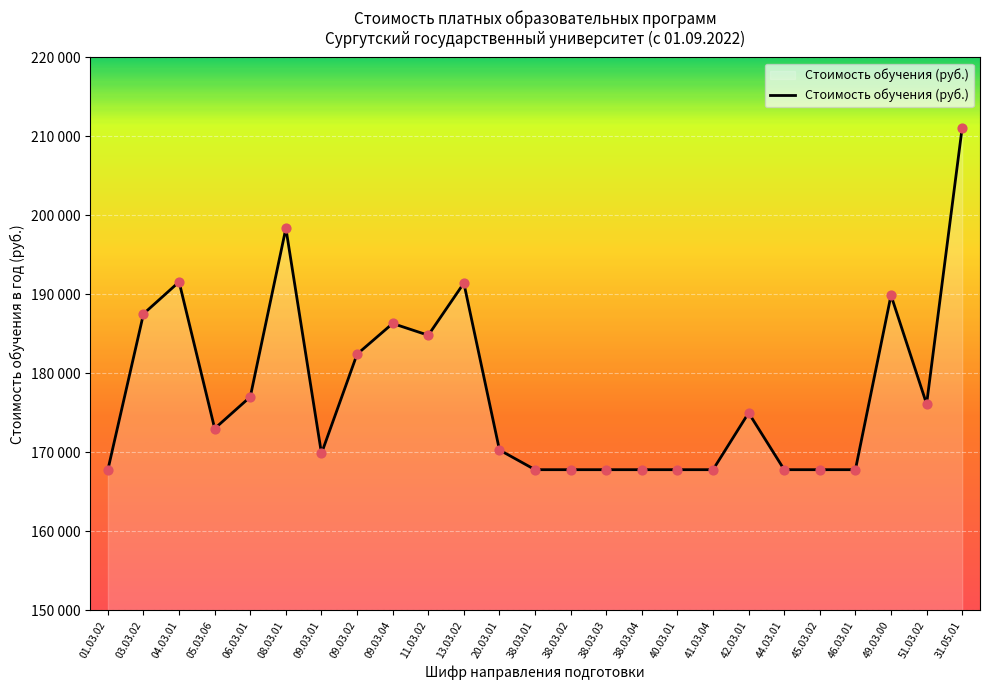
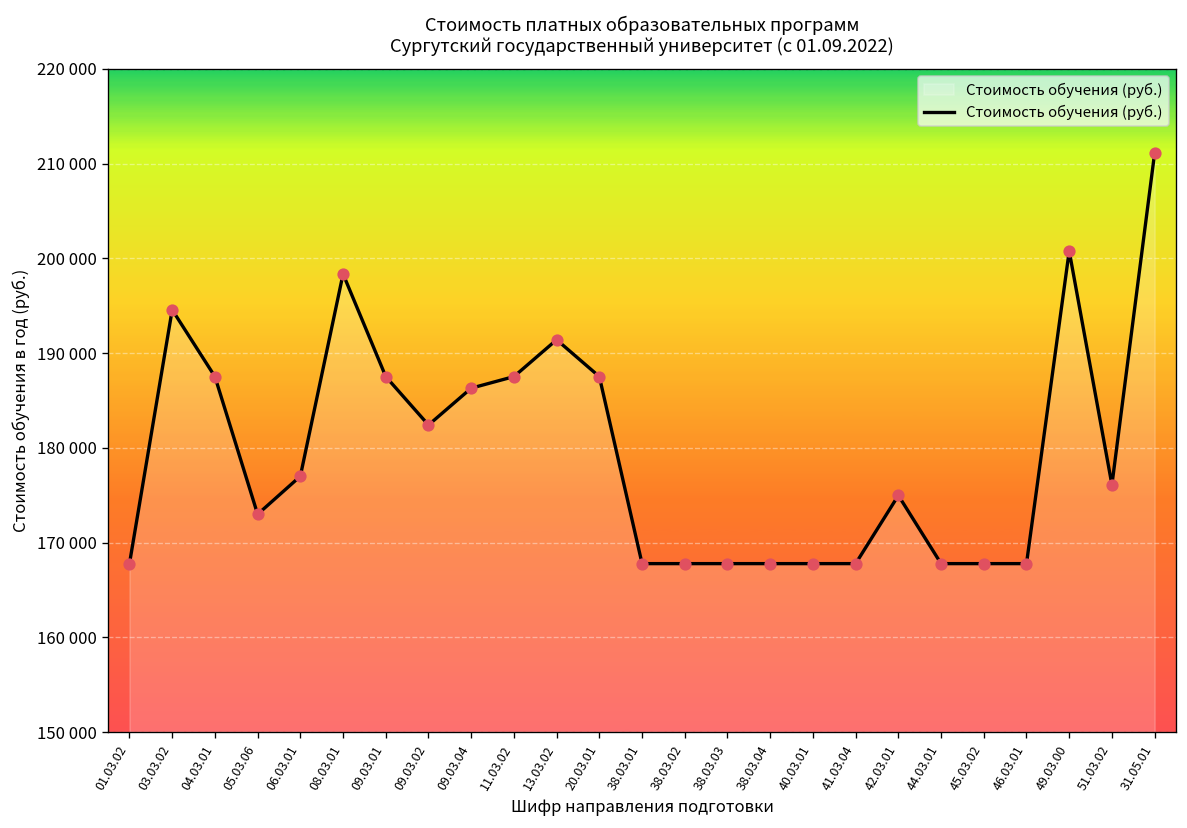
  {
    "01.03.02": 168000,
-   "03.03.02": 188000,
-   "04.03.01": 192000,
+   "03.03.02": 195000,
+   "04.03.01": 188000,
    "05.03.06": 173000,
    "06.03.01": 177000,
    "08.03.01": 198000,
-   "09.03.01": 170000,
+   "09.03.01": 188000,
    "09.03.02": 182000,
    "09.03.04": 186000,
-   "11.03.02": 185000,
+   "11.03.02": 188000,
    "13.03.02": 191000,
-   "20.03.01": 170000,
+   "20.03.01": 188000,
    "38.03.01": 168000,
    "38.03.02": 168000,
    "38.03.03": 168000,
    "38.03.04": 168000,
    "40.03.01": 168000,
    "41.03.04": 168000,
    "42.03.01": 175000,
    "44.03.01": 168000,
    "45.03.02": 168000,
    "46.03.01": 168000,
-   "49.03.00": 190000,
+   "49.03.00": 201000,
    "51.03.02": 176000,
    "31.05.01": 211000
  }
